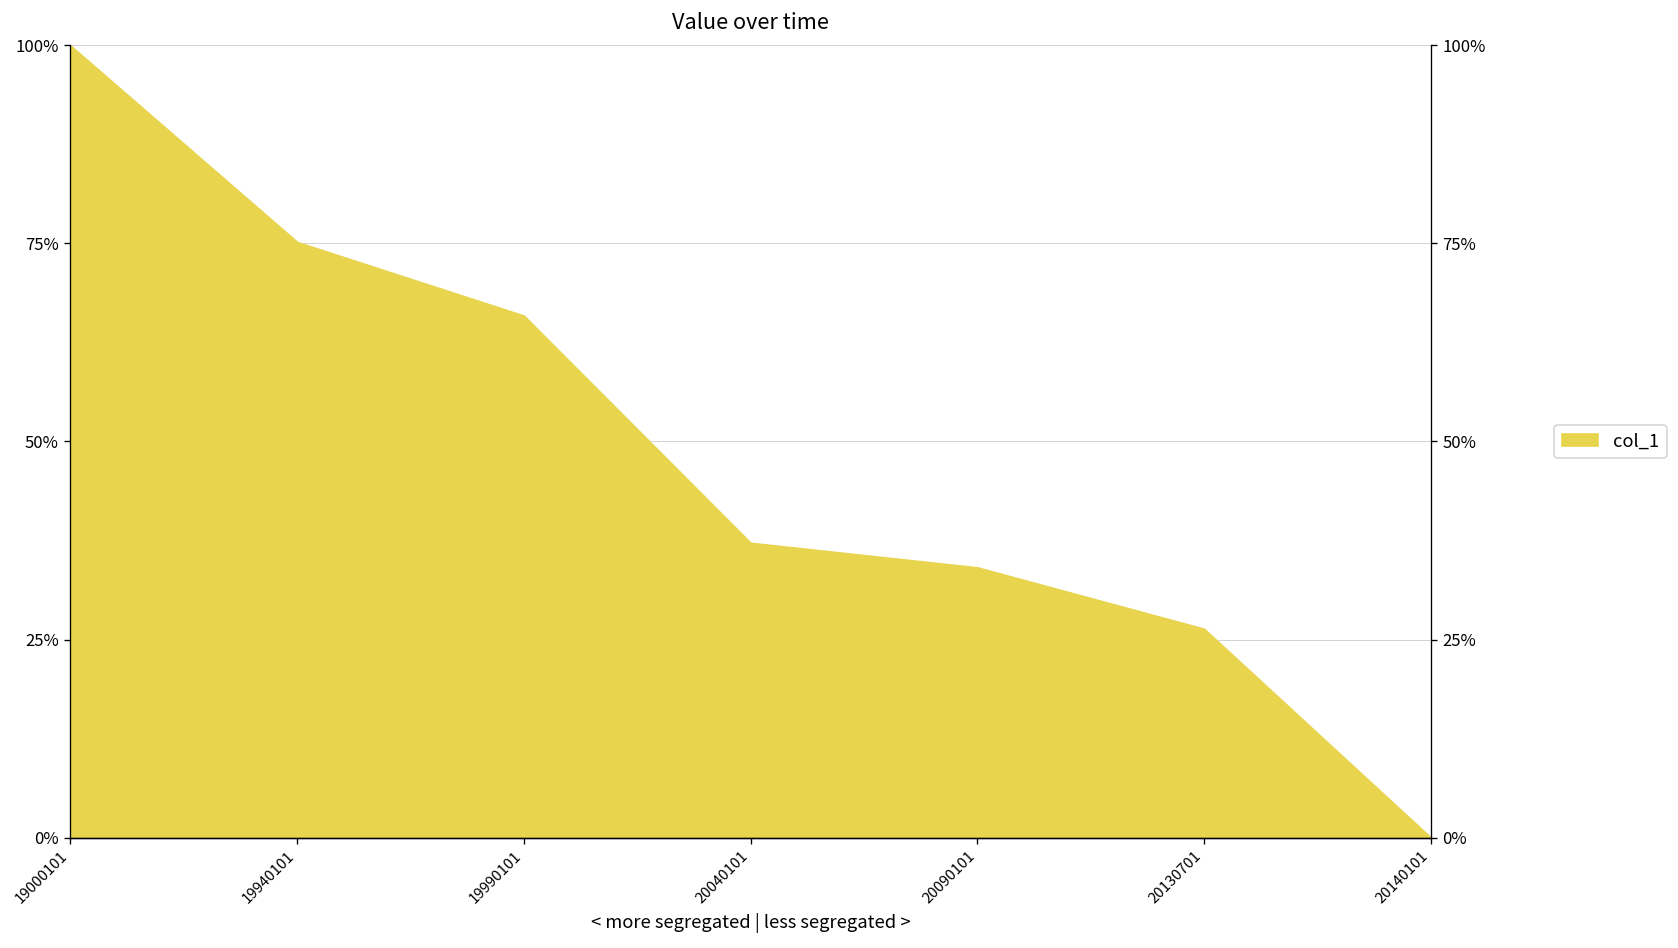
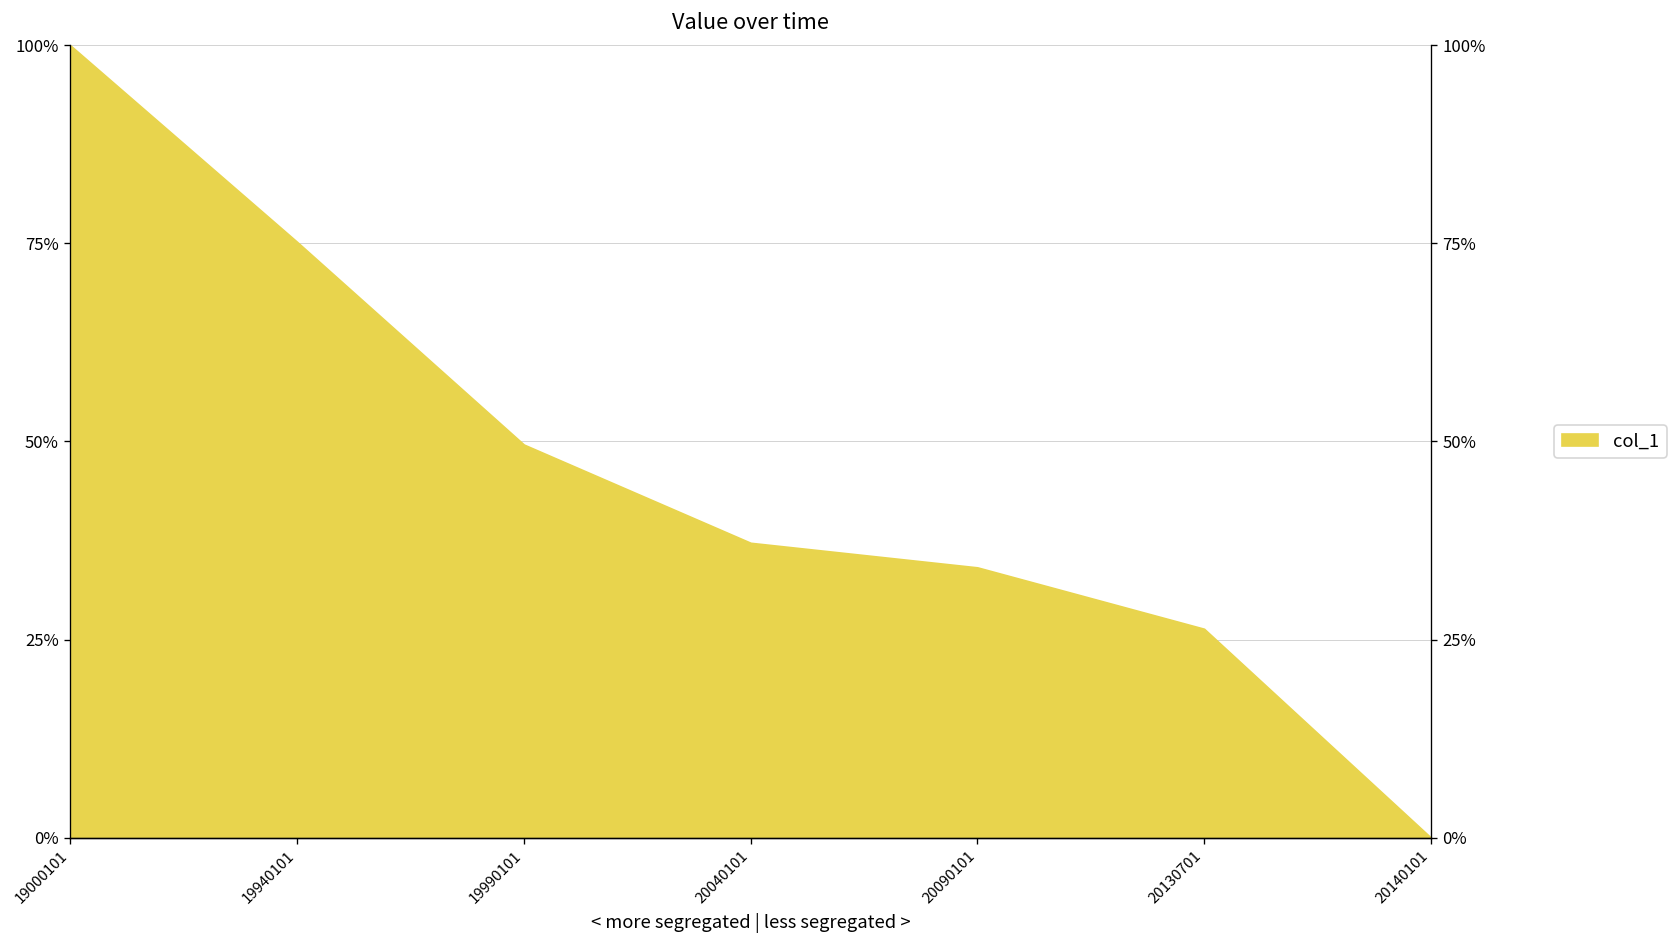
  {
    "19000101": "100%",
    "19940101": "75%",
-   "19990101": "66%",
+   "19990101": "50%",
    "20040101": "37%",
    "20090101": "34%",
    "20130701": "26%",
    "20140101": "0%"
  }
